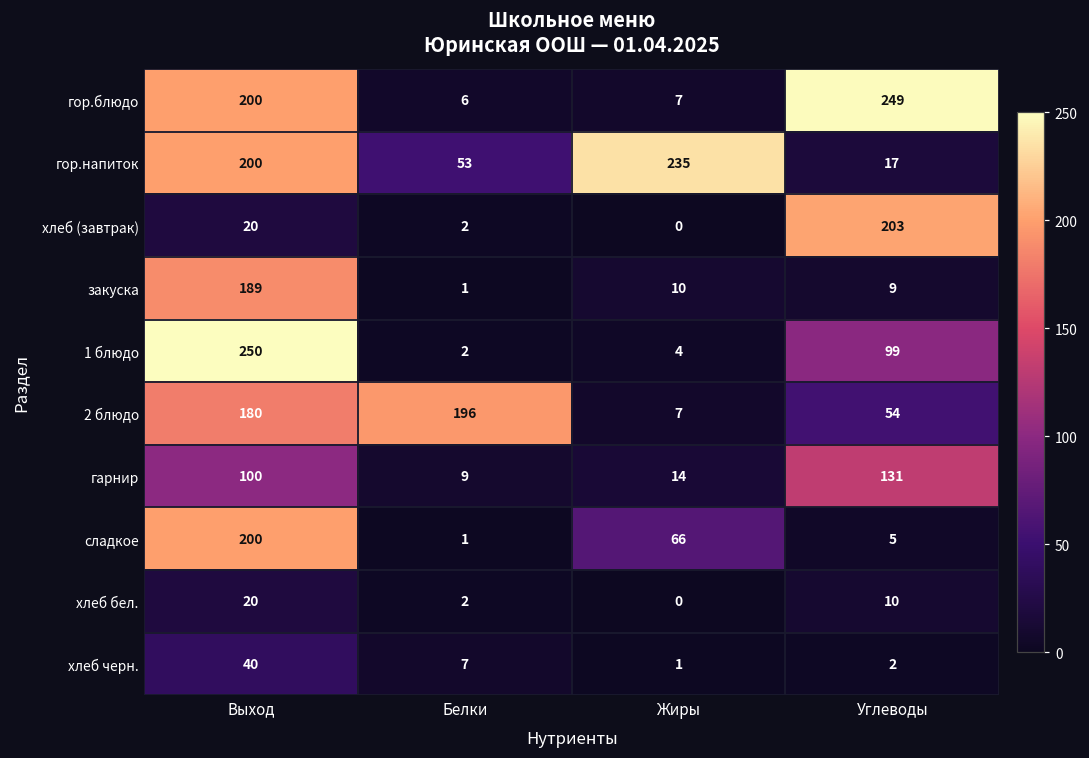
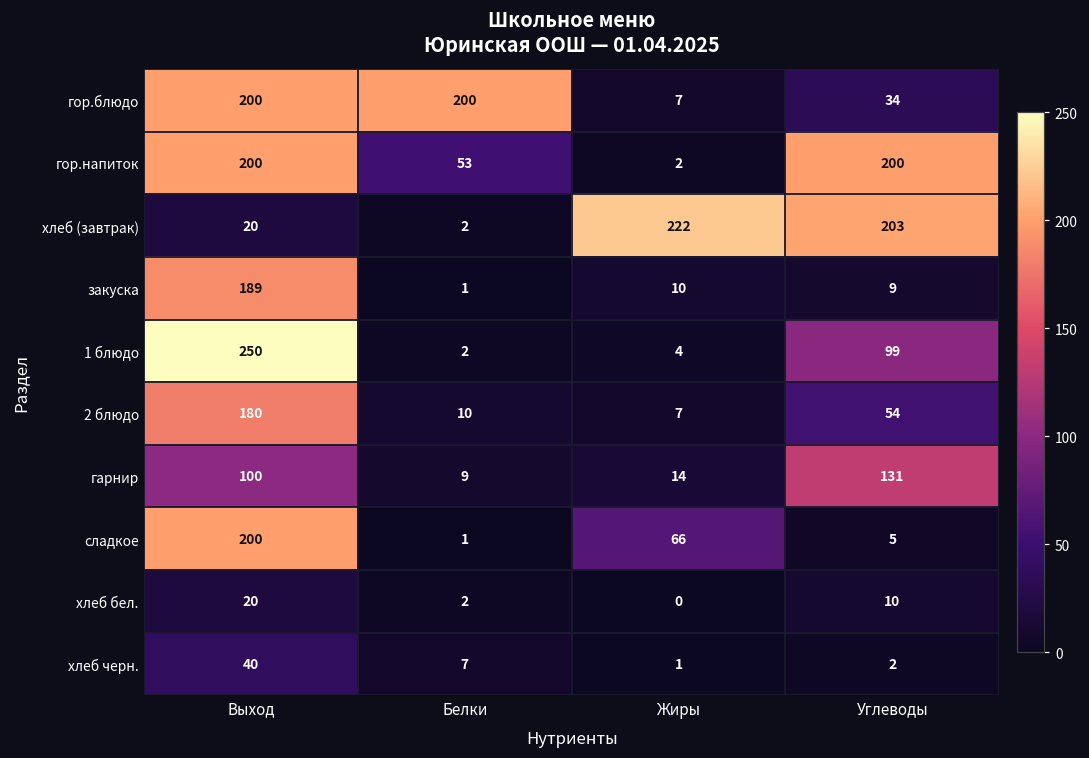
  {
    "гор.блюдо": {
      "Выход": 200,
-     "Белки": 6,
+     "Белки": 200,
      "Жиры": 7,
-     "Углеводы": 249
+     "Углеводы": 34
    },
    "гор.напиток": {
      "Выход": 200,
      "Белки": 53,
-     "Жиры": 235,
-     "Углеводы": 17
+     "Жиры": 2,
+     "Углеводы": 200
    },
    "хлеб (завтрак)": {
      "Выход": 20,
      "Белки": 2,
-     "Жиры": 0,
+     "Жиры": 222,
      "Углеводы": 203
    },
    "закуска": {
      "Выход": 189,
      "Белки": 1,
      "Жиры": 10,
      "Углеводы": 9
    },
    "1 блюдо": {
      "Выход": 250,
      "Белки": 2,
      "Жиры": 4,
      "Углеводы": 99
    },
    "2 блюдо": {
      "Выход": 180,
-     "Белки": 196,
+     "Белки": 10,
      "Жиры": 7,
      "Углеводы": 54
    },
    "гарнир": {
      "Выход": 100,
      "Белки": 9,
      "Жиры": 14,
      "Углеводы": 131
    },
    "сладкое": {
      "Выход": 200,
      "Белки": 1,
      "Жиры": 66,
      "Углеводы": 5
    },
    "хлеб бел.": {
      "Выход": 20,
      "Белки": 2,
      "Жиры": 0,
      "Углеводы": 10
    },
    "хлеб черн.": {
      "Выход": 40,
      "Белки": 7,
      "Жиры": 1,
      "Углеводы": 2
    }
  }
